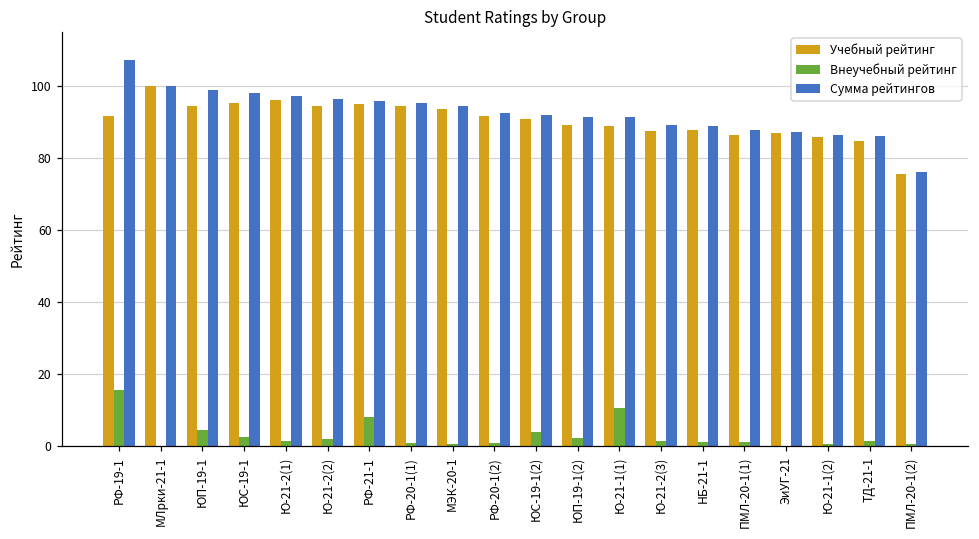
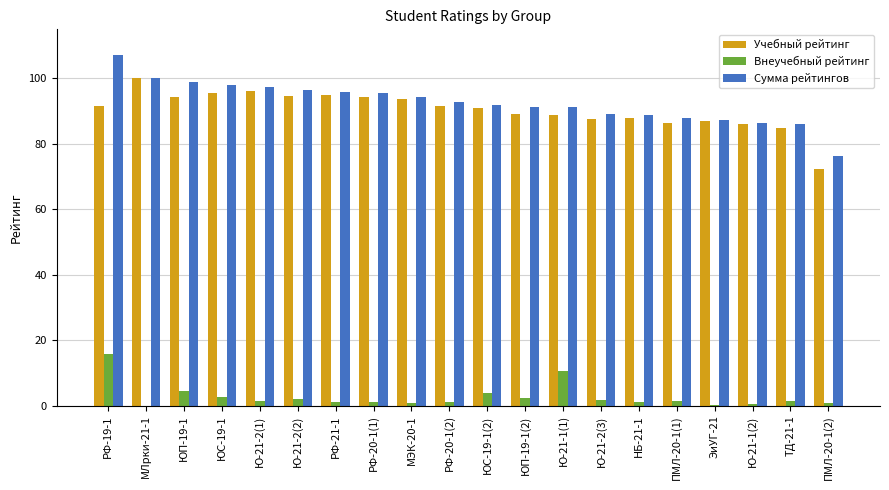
  {
    "Учебный рейтинг": {
      "РФ-19-1": 92,
      "МЛрки-21-1": 100,
      "ЮП-19-1": 94,
      "ЮС-19-1": 95,
      "Ю-21-2(1)": 96,
      "Ю-21-2(2)": 95,
      "РФ-21-1": 95,
      "РФ-20-1(1)": 94,
      "МЭК-20-1": 94,
      "РФ-20-1(2)": 92,
      "ЮС-19-1(2)": 91,
      "ЮП-19-1(2)": 89,
      "Ю-21-1(1)": 89,
      "Ю-21-2(3)": 88,
      "НБ-21-1": 88,
      "ПМЛ-20-1(1)": 87,
      "ЭиУГ-21": 87,
      "Ю-21-1(2)": 86,
      "ТД-21-1": 85,
-     "ПМЛ-20-1(2)": 76
+     "ПМЛ-20-1(2)": 72
    },
    "Внеучебный рейтинг": {
      "РФ-19-1": 16,
      "МЛрки-21-1": 0,
      "ЮП-19-1": 4,
      "ЮС-19-1": 3,
      "Ю-21-2(1)": 1,
      "Ю-21-2(2)": 2,
-     "РФ-21-1": 8,
+     "РФ-21-1": 1,
      "РФ-20-1(1)": 1,
      "РФ-20-1(2)": 1,
      "ЮС-19-1(2)": 4,
      "ЮП-19-1(2)": 2,
      "Ю-21-1(1)": 11,
      "Ю-21-2(3)": 2,
      "НБ-21-1": 1,
      "ПМЛ-20-1(1)": 1,
      "ТД-21-1": 1
    },
    "Сумма рейтингов": {
      "РФ-19-1": 107,
      "МЛрки-21-1": 100,
      "ЮП-19-1": 99,
      "ЮС-19-1": 98,
      "Ю-21-2(1)": 97,
      "Ю-21-2(2)": 97,
      "РФ-21-1": 96,
      "РФ-20-1(1)": 95,
      "МЭК-20-1": 94,
      "РФ-20-1(2)": 93,
      "ЮС-19-1(2)": 92,
      "ЮП-19-1(2)": 91,
      "Ю-21-1(1)": 91,
      "Ю-21-2(3)": 89,
      "НБ-21-1": 89,
      "ПМЛ-20-1(1)": 88,
      "ЭиУГ-21": 87,
      "Ю-21-1(2)": 86,
      "ТД-21-1": 86,
      "ПМЛ-20-1(2)": 76
    }
  }
